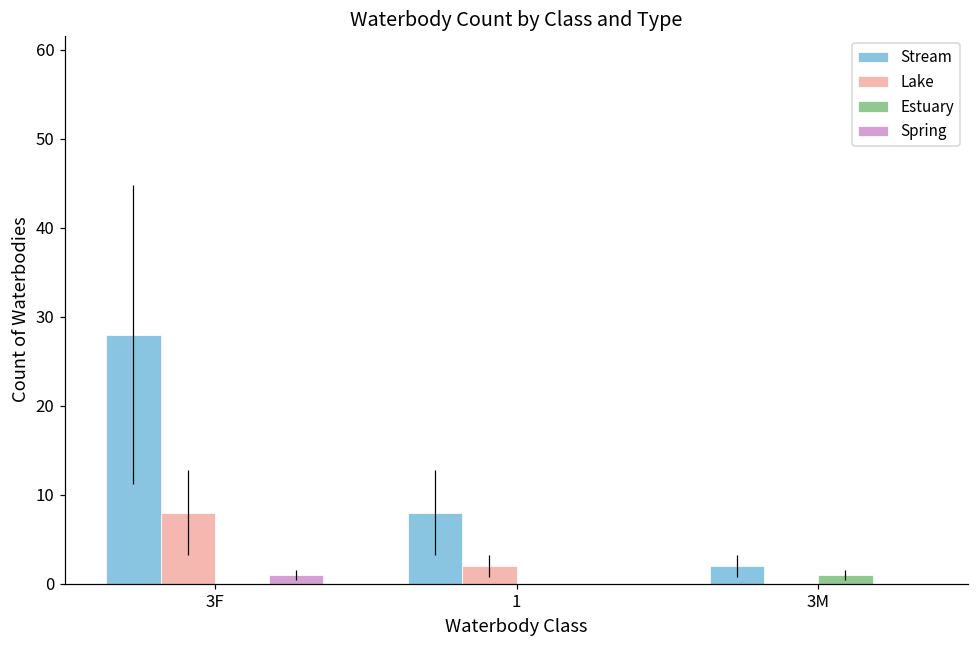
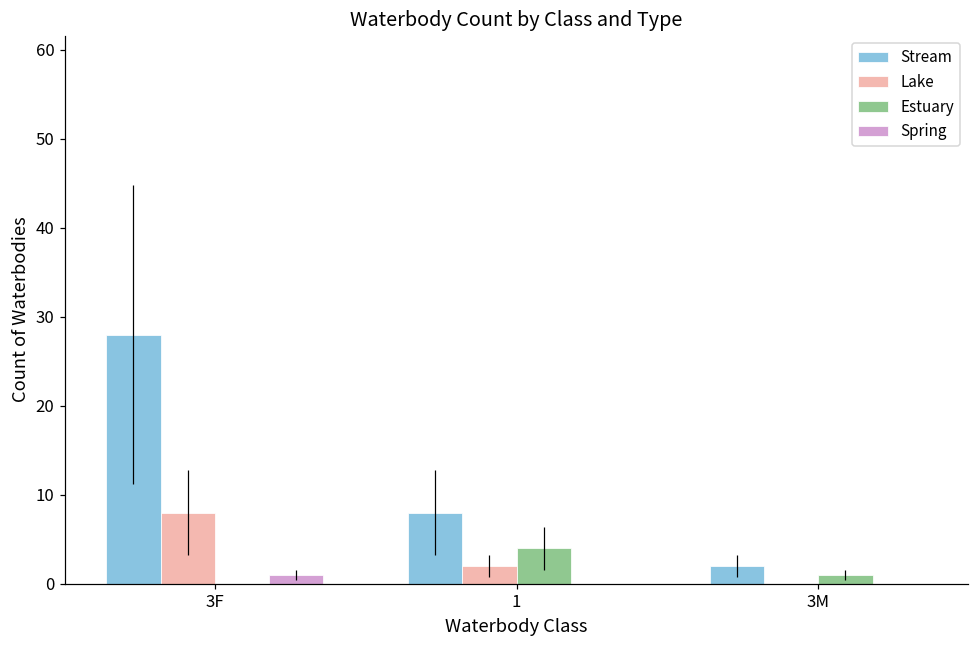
  {
    "Stream": {
      "3F": 28,
      "1": 8,
      "3M": 2
    },
    "Estuary": {
      "3F": 0,
-     "1": 0,
+     "1": 4,
      "3M": 1
    }
  }
